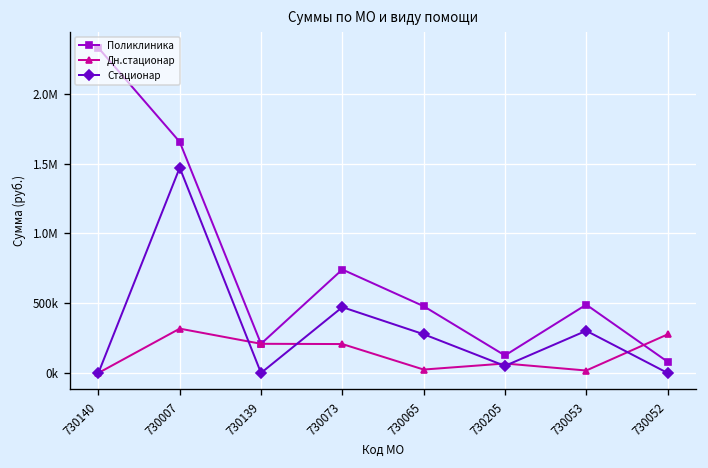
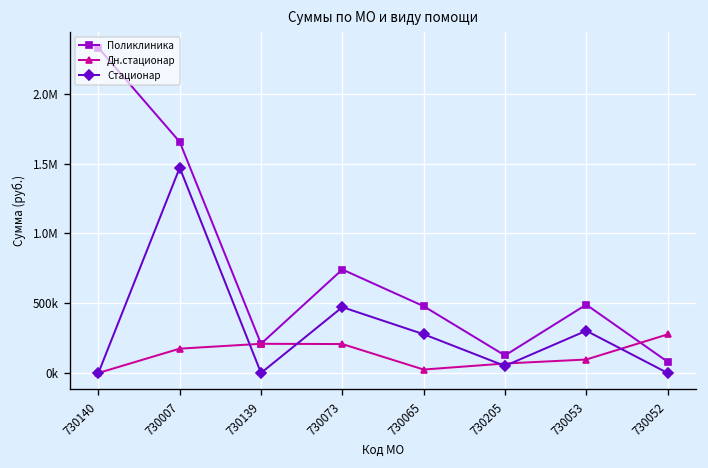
  {
    "Дн.стационар": {
-     "730007": 320000,
+     "730007": 170000,
      "730073": 210000,
      "730065": 20000,
-     "730053": 20000,
+     "730053": 100000,
      "730052": 280000
    }
  }
